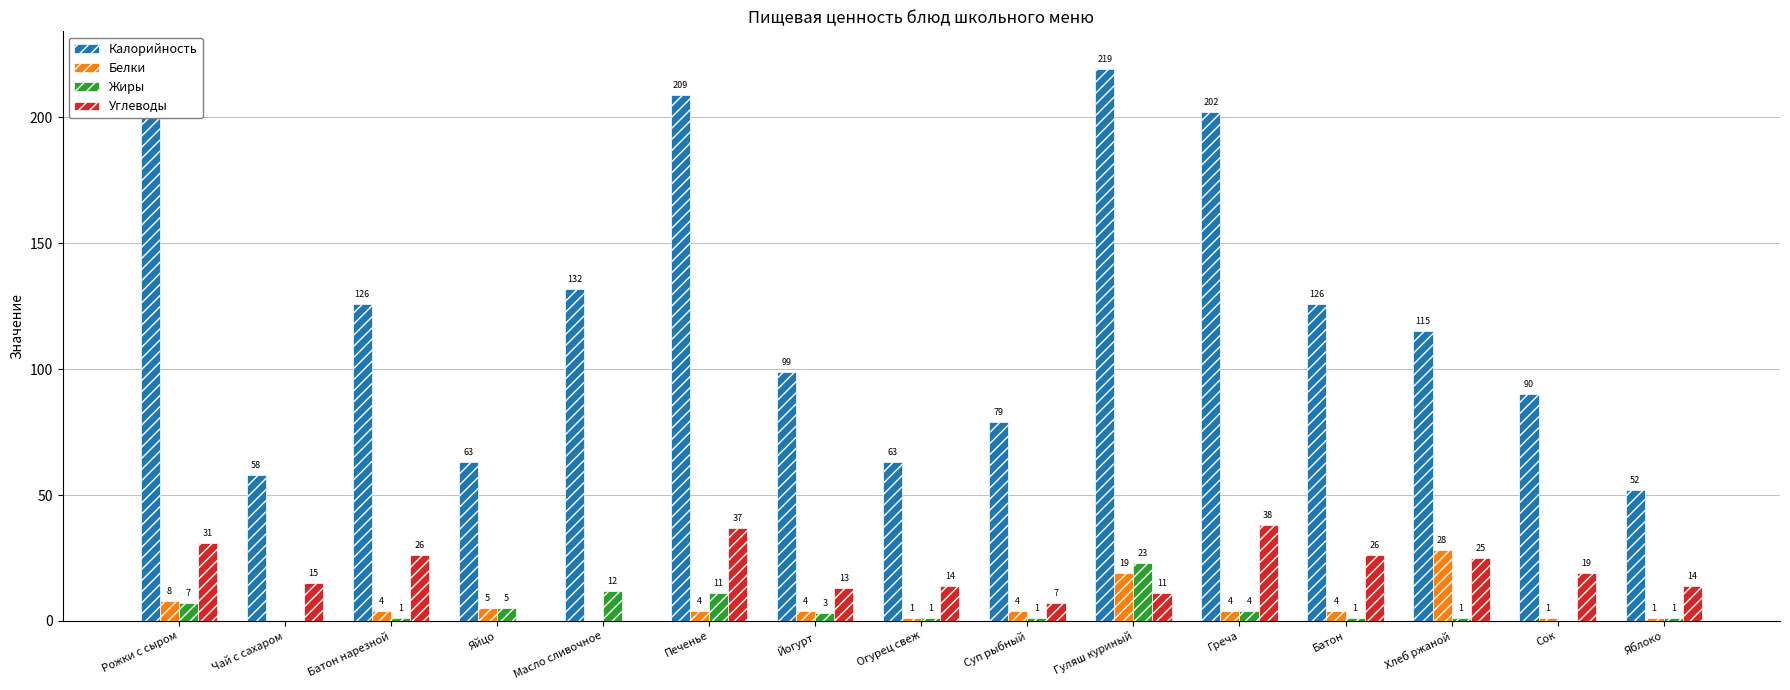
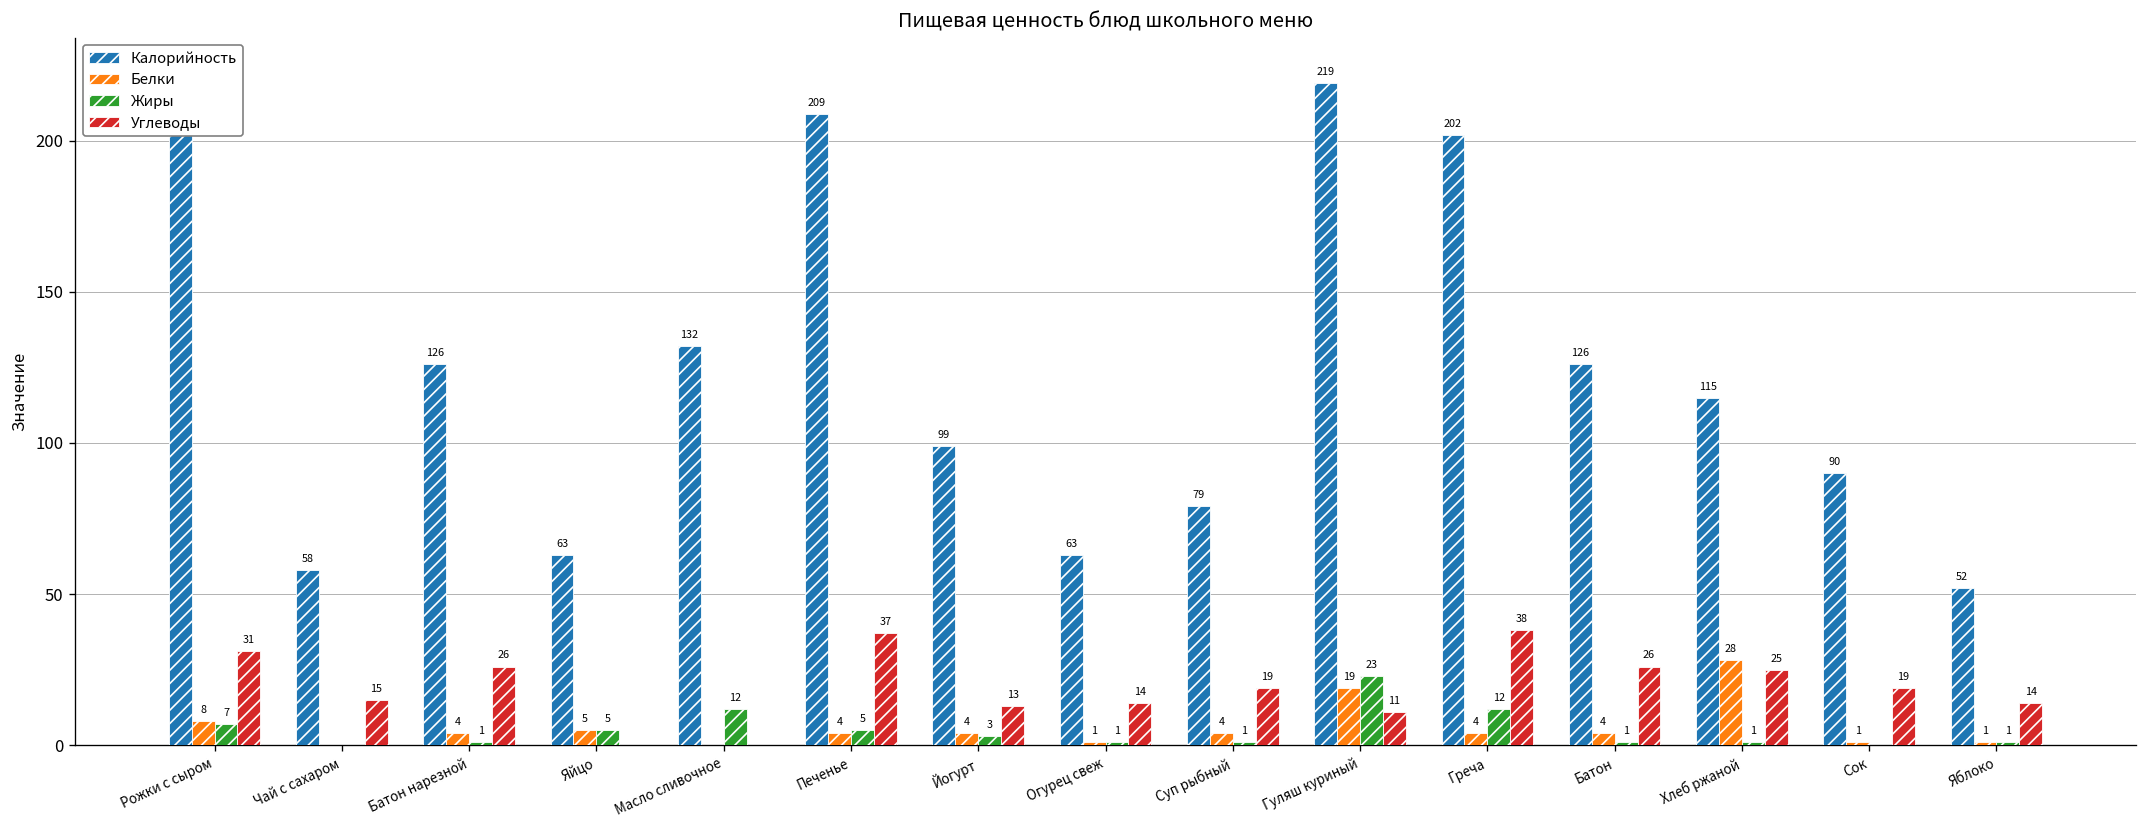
  {
    "Калорийность": {
      "Чай с сахаром": 58,
      "Батон нарезной": 126,
      "Яйцо": 63,
      "Масло сливочное": 132,
      "Печенье": 209,
      "Йогурт": 99,
      "Огурец свеж": 63,
      "Суп рыбный": 79,
      "Гуляш куриный": 219,
      "Греча": 202,
      "Батон": 126,
      "Хлеб ржаной": 115,
      "Сок": 90,
      "Яблоко": 52
    },
    "Белки": {
      "Рожки с сыром": 8,
      "Батон нарезной": 4,
      "Яйцо": 5,
      "Печенье": 4,
      "Йогурт": 4,
      "Огурец свеж": 1,
      "Суп рыбный": 4,
      "Гуляш куриный": 19,
      "Греча": 4,
      "Батон": 4,
      "Хлеб ржаной": 28,
      "Сок": 1,
      "Яблоко": 1
    },
    "Жиры": {
      "Рожки с сыром": 7,
      "Батон нарезной": 1,
      "Яйцо": 5,
      "Масло сливочное": 12,
-     "Печенье": 11,
+     "Печенье": 5,
      "Йогурт": 3,
      "Огурец свеж": 1,
      "Суп рыбный": 1,
      "Гуляш куриный": 23,
-     "Греча": 4,
+     "Греча": 12,
      "Батон": 1,
      "Хлеб ржаной": 1,
      "Яблоко": 1
    },
    "Углеводы": {
      "Рожки с сыром": 31,
      "Чай с сахаром": 15,
      "Батон нарезной": 26,
      "Печенье": 37,
      "Йогурт": 13,
      "Огурец свеж": 14,
-     "Суп рыбный": 7,
+     "Суп рыбный": 19,
      "Гуляш куриный": 11,
      "Греча": 38,
      "Батон": 26,
      "Хлеб ржаной": 25,
      "Сок": 19,
      "Яблоко": 14
    }
  }
